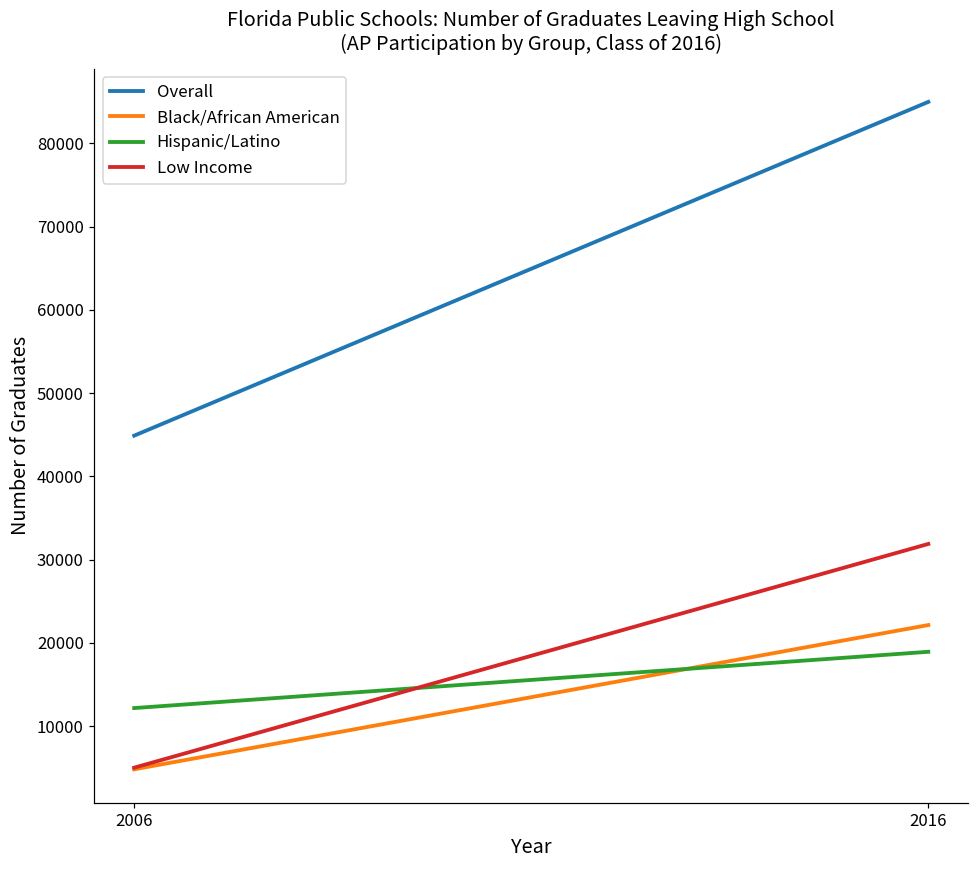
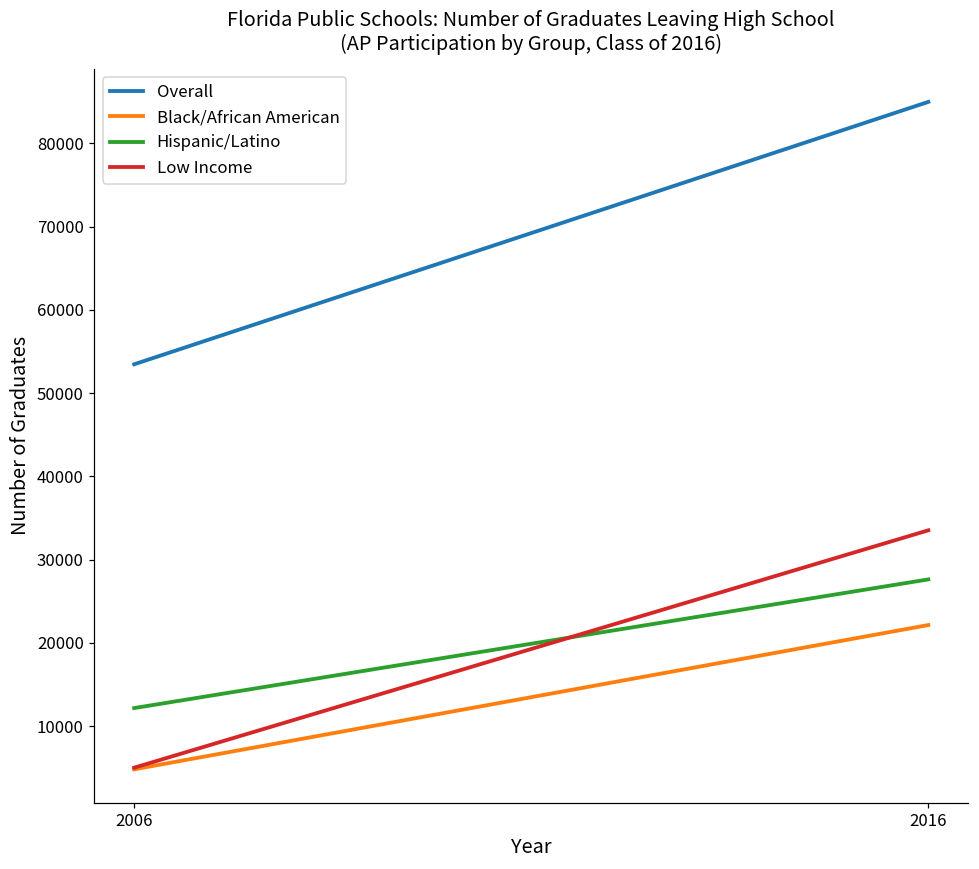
  {
    "Overall": {
-     "2006": 45000,
+     "2006": 53000,
      "2016": 85000
    },
    "Black/African American": {
      "2016": 22000
    },
    "Hispanic/Latino": {
      "2006": 12000,
-     "2016": 19000
+     "2016": 28000
    },
    "Low Income": {
-     "2016": 32000
+     "2016": 34000
    }
  }
